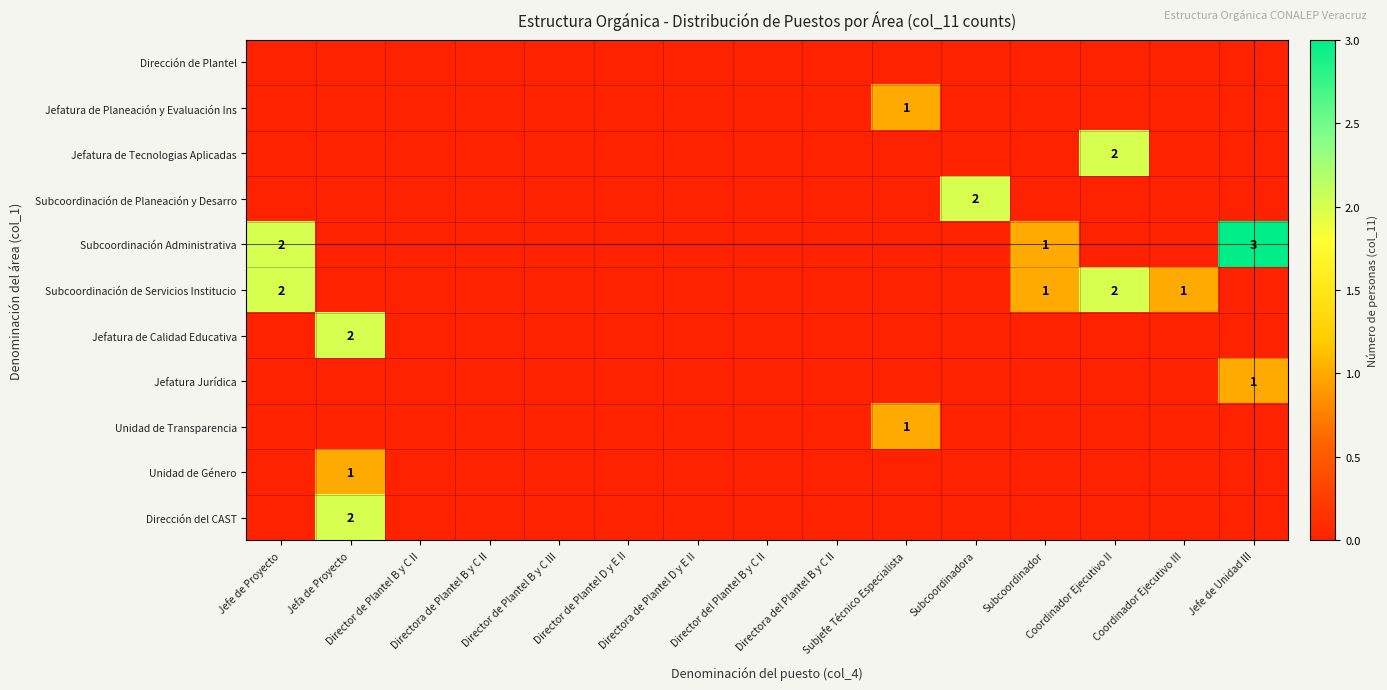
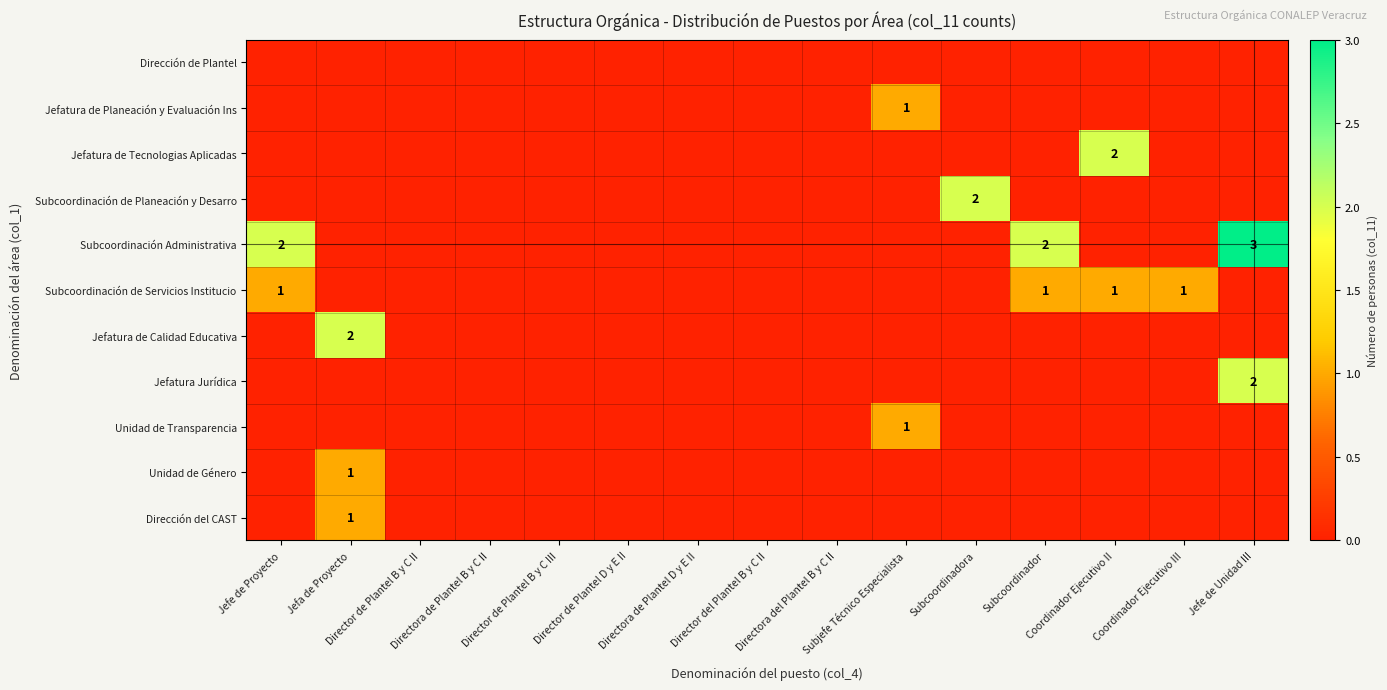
  {
    "Jefatura de Planeación y Evaluación Ins": {
      "Subjefe Técnico Especialista": 1
    },
    "Jefatura de Tecnologias Aplicadas": {
      "Coordinador Ejecutivo II": 2
    },
    "Subcoordinación de Planeación y Desarro": {
      "Subcoordinadora": 2
    },
    "Subcoordinación Administrativa": {
      "Jefe de Proyecto": 2,
-     "Subcoordinador": 1,
+     "Subcoordinador": 2,
      "Jefe de Unidad III": 3
    },
    "Subcoordinación de Servicios Institucio": {
-     "Jefe de Proyecto": 2,
+     "Jefe de Proyecto": 1,
      "Subcoordinador": 1,
-     "Coordinador Ejecutivo II": 2,
+     "Coordinador Ejecutivo II": 1,
      "Coordinador Ejecutivo III": 1
    },
    "Jefatura de Calidad Educativa": {
      "Jefa de Proyecto": 2
    },
    "Jefatura Jurídica": {
-     "Jefe de Unidad III": 1
+     "Jefe de Unidad III": 2
    },
    "Unidad de Transparencia": {
      "Subjefe Técnico Especialista": 1
    },
    "Unidad de Género": {
      "Jefa de Proyecto": 1
    },
    "Dirección del CAST": {
-     "Jefa de Proyecto": 2
+     "Jefa de Proyecto": 1
    }
  }
